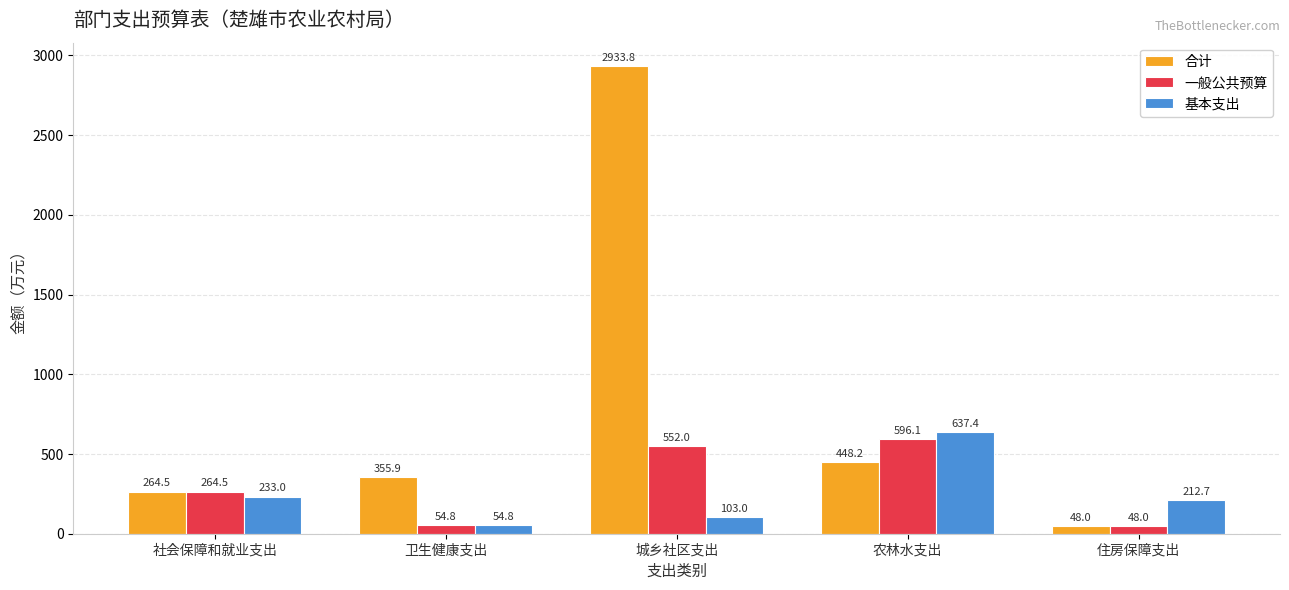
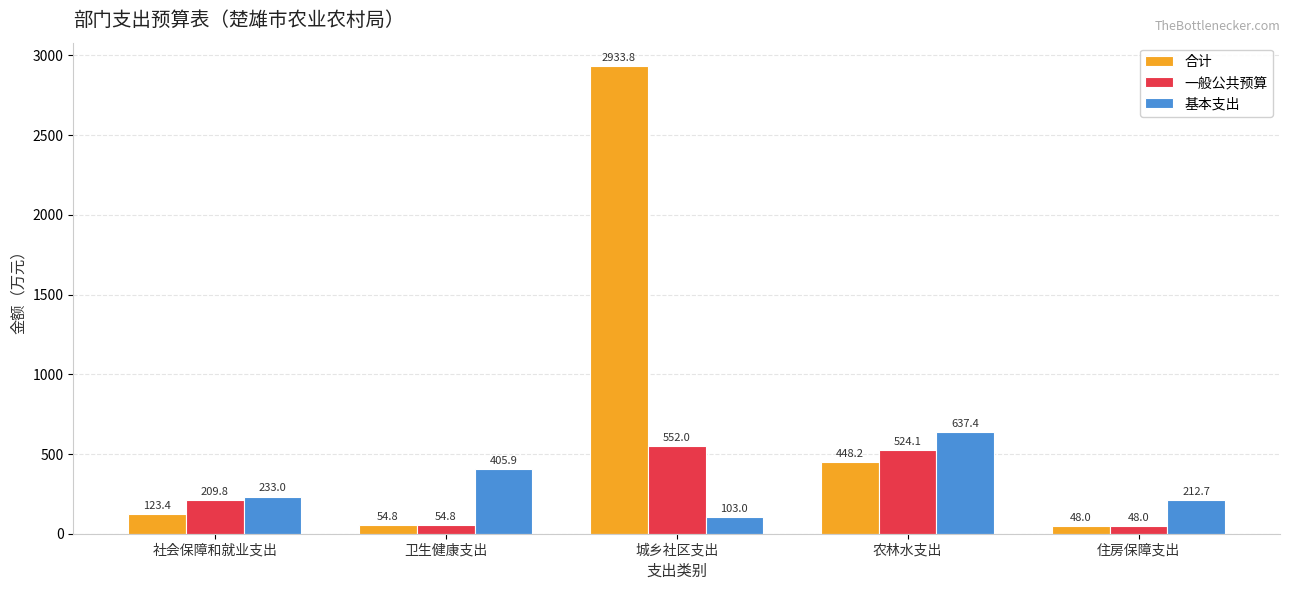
  {
    "合计": {
-     "社会保障和就业支出": 264.5,
-     "卫生健康支出": 355.9,
+     "社会保障和就业支出": 123.4,
+     "卫生健康支出": 54.8,
      "城乡社区支出": 2933.8,
      "农林水支出": 448.2,
      "住房保障支出": 48.0
    },
    "一般公共预算": {
-     "社会保障和就业支出": 264.5,
+     "社会保障和就业支出": 209.8,
      "卫生健康支出": 54.8,
      "城乡社区支出": 552.0,
-     "农林水支出": 596.1,
+     "农林水支出": 524.1,
      "住房保障支出": 48.0
    },
    "基本支出": {
      "社会保障和就业支出": 233.0,
-     "卫生健康支出": 54.8,
+     "卫生健康支出": 405.9,
      "城乡社区支出": 103.0,
      "农林水支出": 637.4,
      "住房保障支出": 212.7
    }
  }
